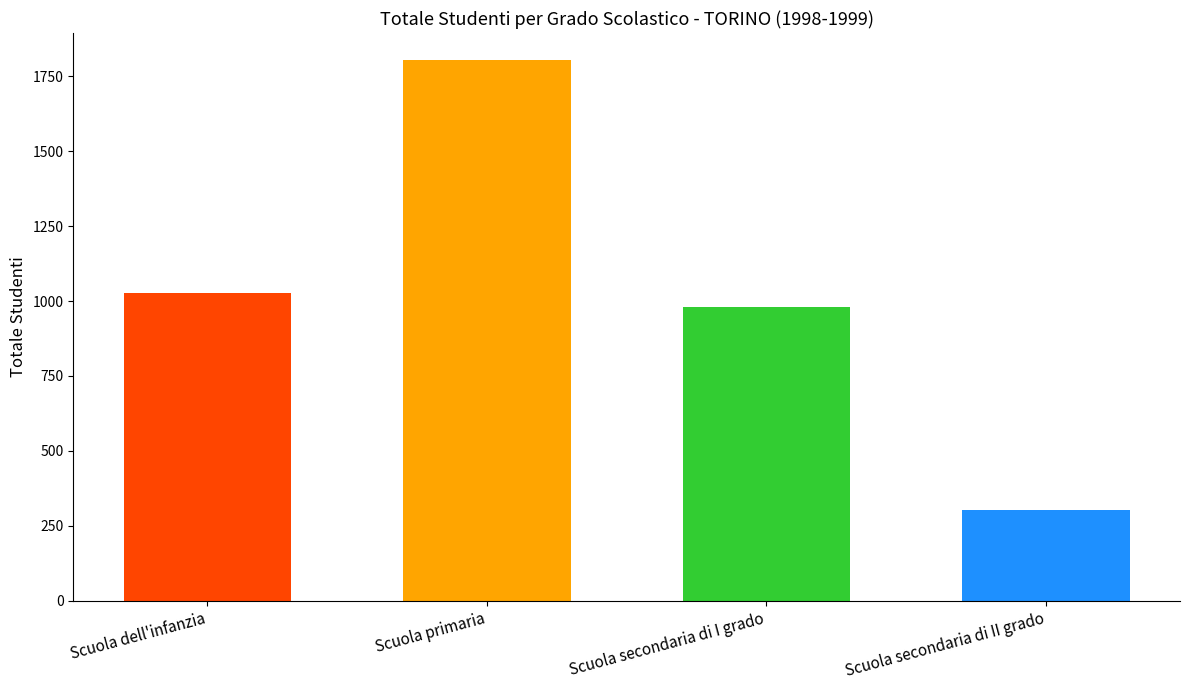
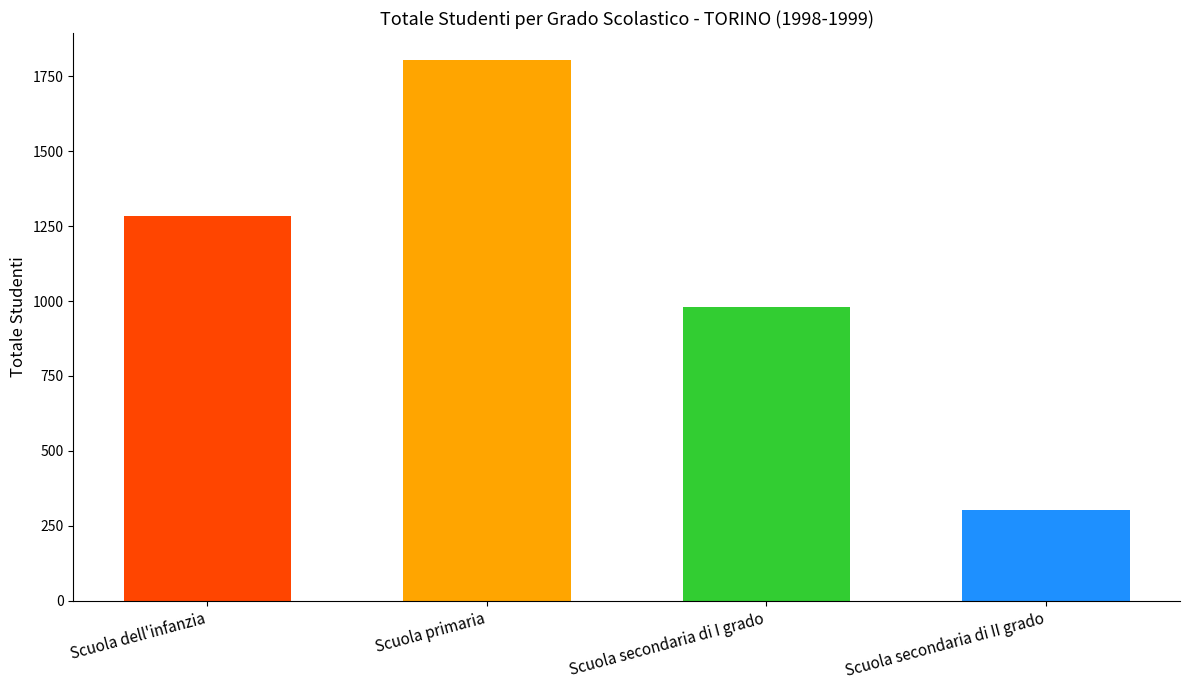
  {
-   "Scuola dell'infanzia": 1030,
+   "Scuola dell'infanzia": 1280,
    "Scuola primaria": 1800,
    "Scuola secondaria di I grado": 980,
    "Scuola secondaria di II grado": 300
  }
